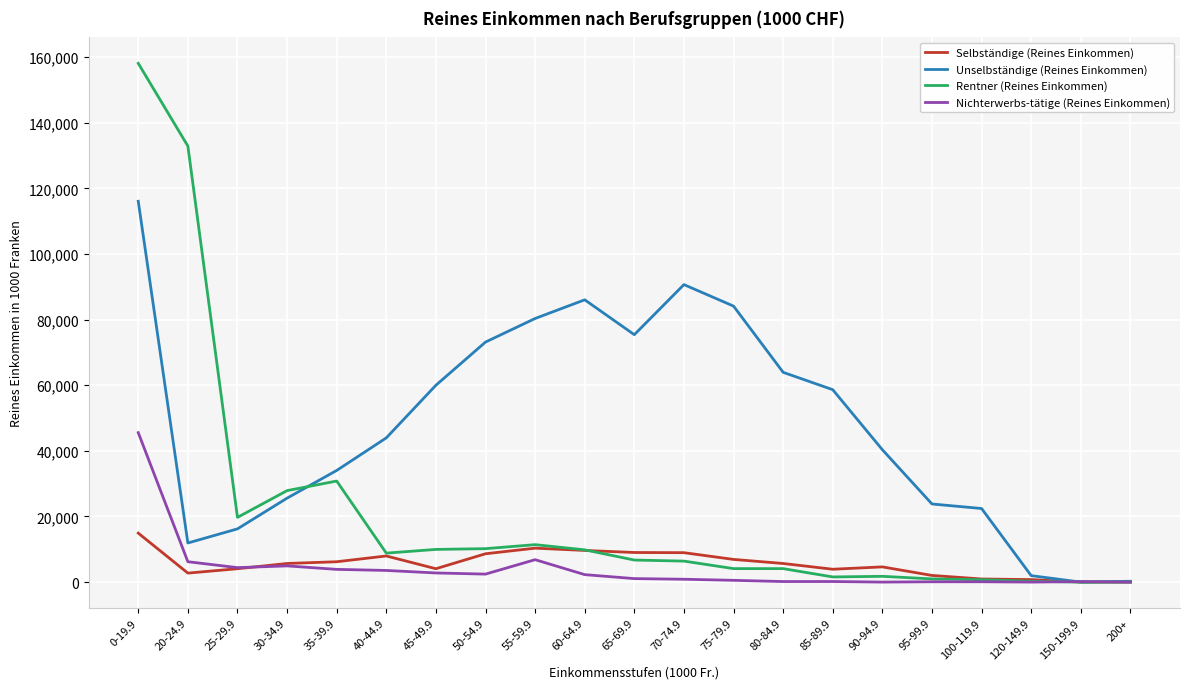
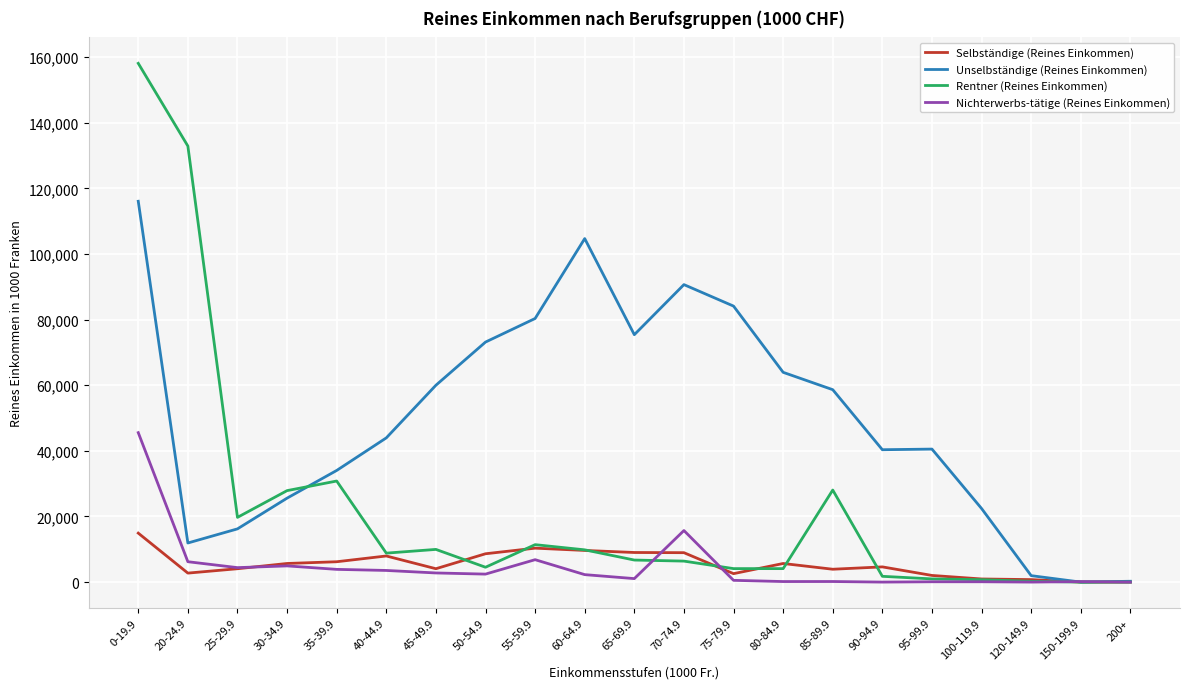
  {
    "Selbständige (Reines Einkommen)": {
      "0-19.9": "15,000",
      "20-24.9": "3,000",
      "35-39.9": "6,000",
      "40-44.9": "8,000",
      "45-49.9": "4,000",
      "50-54.9": "9,000",
      "55-59.9": "10,000",
      "65-69.9": "9,000",
      "70-74.9": "9,000",
-     "75-79.9": "7,000",
+     "75-79.9": "3,000",
      "80-84.9": "6,000",
      "85-89.9": "4,000",
      "90-94.9": "5,000",
      "95-99.9": "2,000"
    },
    "Unselbständige (Reines Einkommen)": {
      "0-19.9": "116,000",
      "20-24.9": "12,000",
      "25-29.9": "16,000",
      "30-34.9": "26,000",
      "35-39.9": "34,000",
      "40-44.9": "44,000",
      "45-49.9": "60,000",
      "50-54.9": "73,000",
      "55-59.9": "80,000",
-     "60-64.9": "86,000",
+     "60-64.9": "105,000",
      "65-69.9": "75,000",
      "70-74.9": "91,000",
      "75-79.9": "84,000",
      "80-84.9": "64,000",
      "85-89.9": "59,000",
      "90-94.9": "40,000",
-     "95-99.9": "24,000",
+     "95-99.9": "41,000",
      "100-119.9": "22,000",
      "120-149.9": "2,000"
    },
    "Rentner (Reines Einkommen)": {
      "0-19.9": "158,000",
      "20-24.9": "133,000",
      "25-29.9": "20,000",
      "30-34.9": "28,000",
      "35-39.9": "31,000",
      "40-44.9": "9,000",
      "45-49.9": "10,000",
-     "50-54.9": "10,000",
+     "50-54.9": "5,000",
      "55-59.9": "11,000",
      "65-69.9": "7,000",
      "70-74.9": "6,000",
      "75-79.9": "4,000",
      "80-84.9": "4,000",
-     "85-89.9": "2,000",
+     "85-89.9": "28,000",
      "90-94.9": "2,000",
      "95-99.9": "1,000"
    },
    "Nichterwerbs-tätige (Reines Einkommen)": {
      "0-19.9": "46,000",
      "20-24.9": "6,000",
      "35-39.9": "4,000",
      "40-44.9": "4,000",
      "45-49.9": "3,000",
      "50-54.9": "2,000",
      "55-59.9": "7,000",
      "60-64.9": "2,000",
      "65-69.9": "1,000",
-     "70-74.9": "1,000",
+     "70-74.9": "16,000",
      "75-79.9": "1,000",
      "80-84.9": "0",
      "85-89.9": "0",
      "90-94.9": "0",
      "95-99.9": "0"
    }
  }
